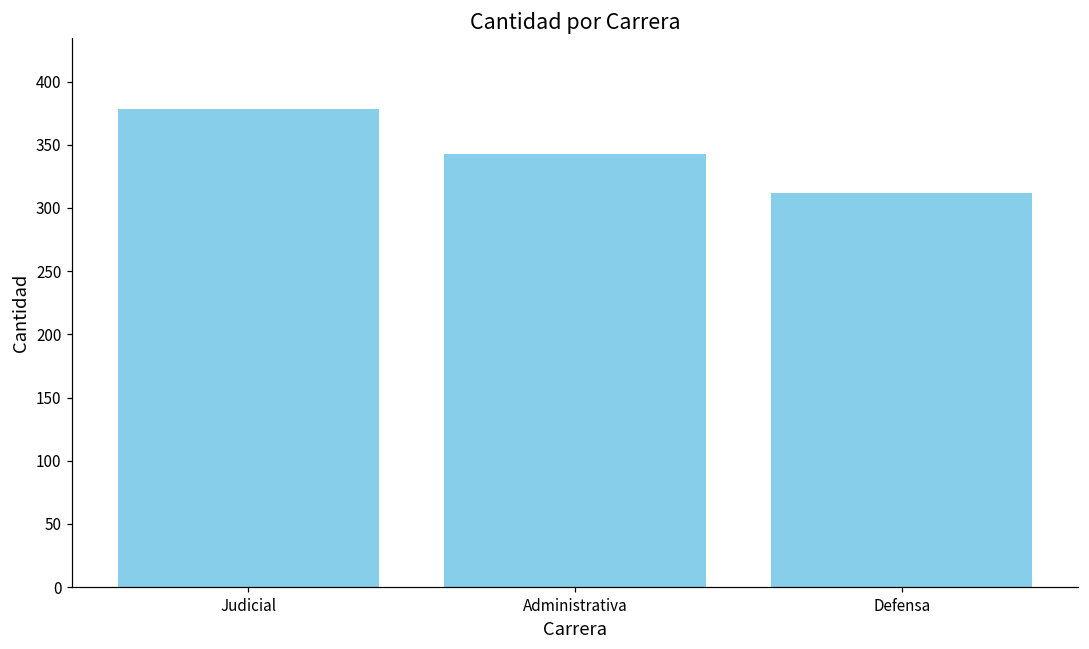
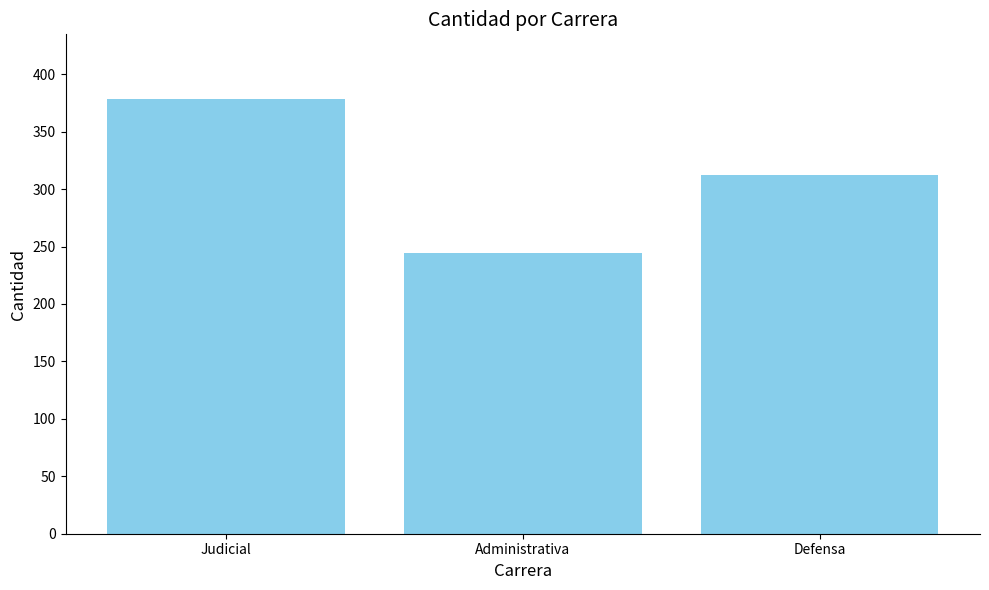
  {
    "Judicial": 378,
-   "Administrativa": 343,
+   "Administrativa": 244,
    "Defensa": 312
  }
